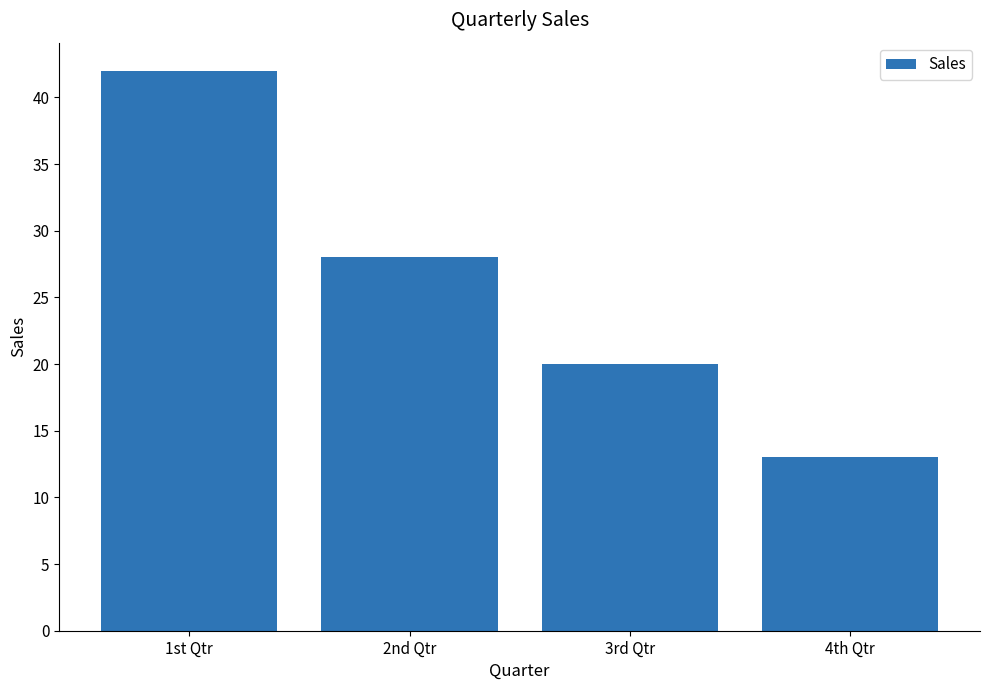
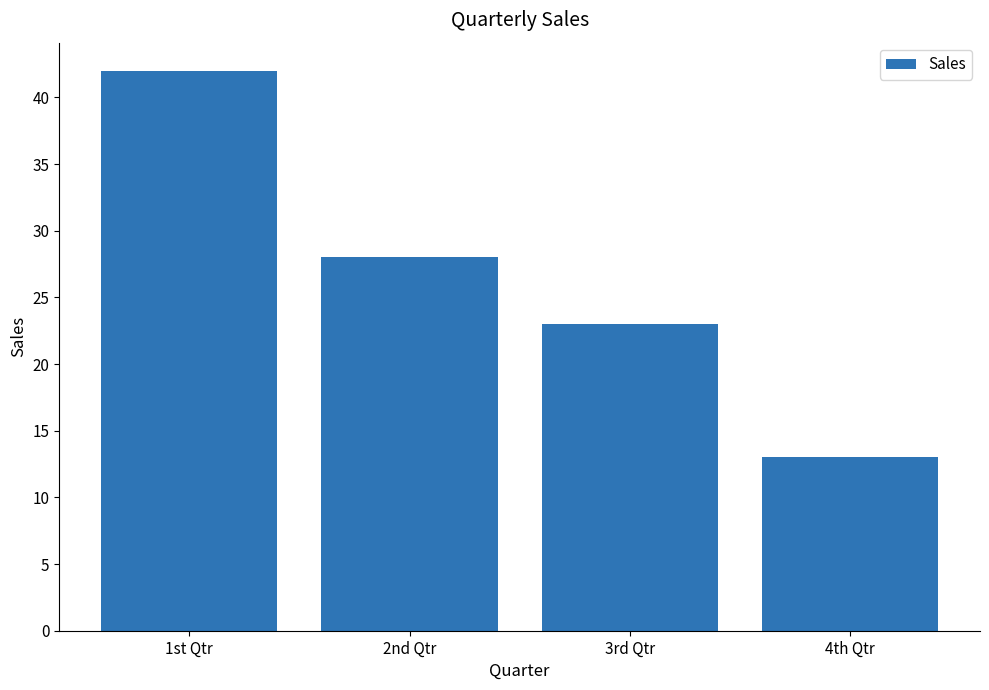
  {
    "1st Qtr": 42,
    "2nd Qtr": 28,
-   "3rd Qtr": 20,
+   "3rd Qtr": 23,
    "4th Qtr": 13
  }
